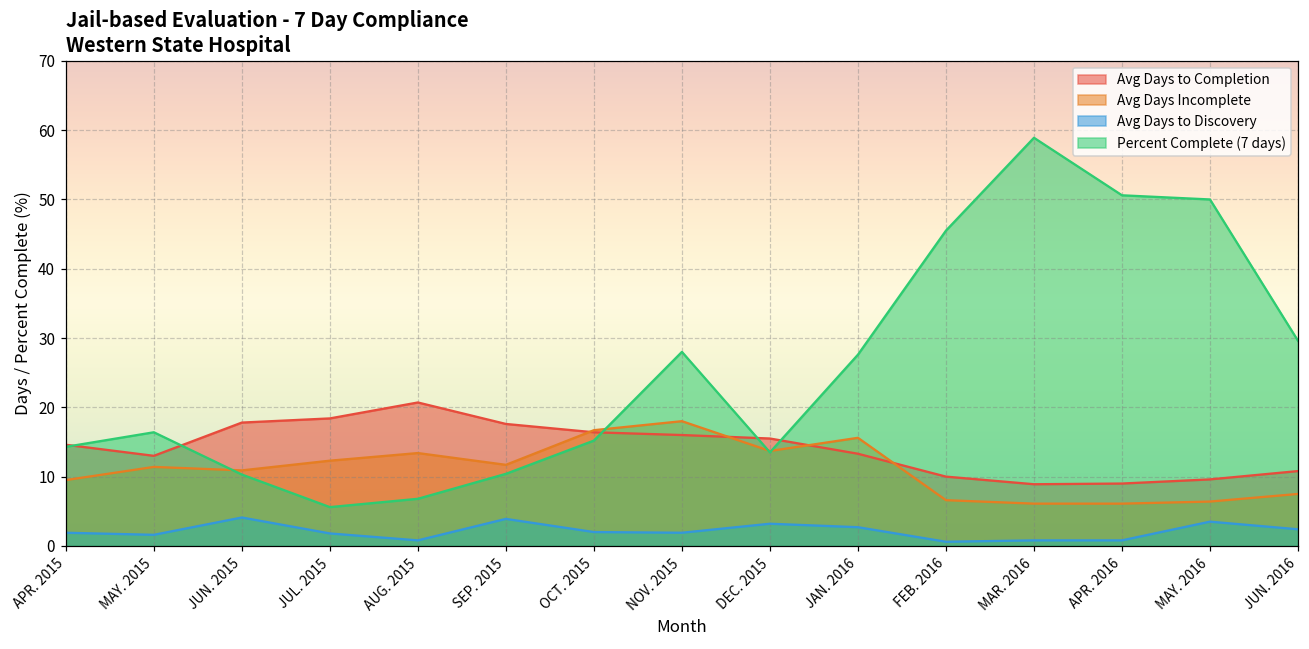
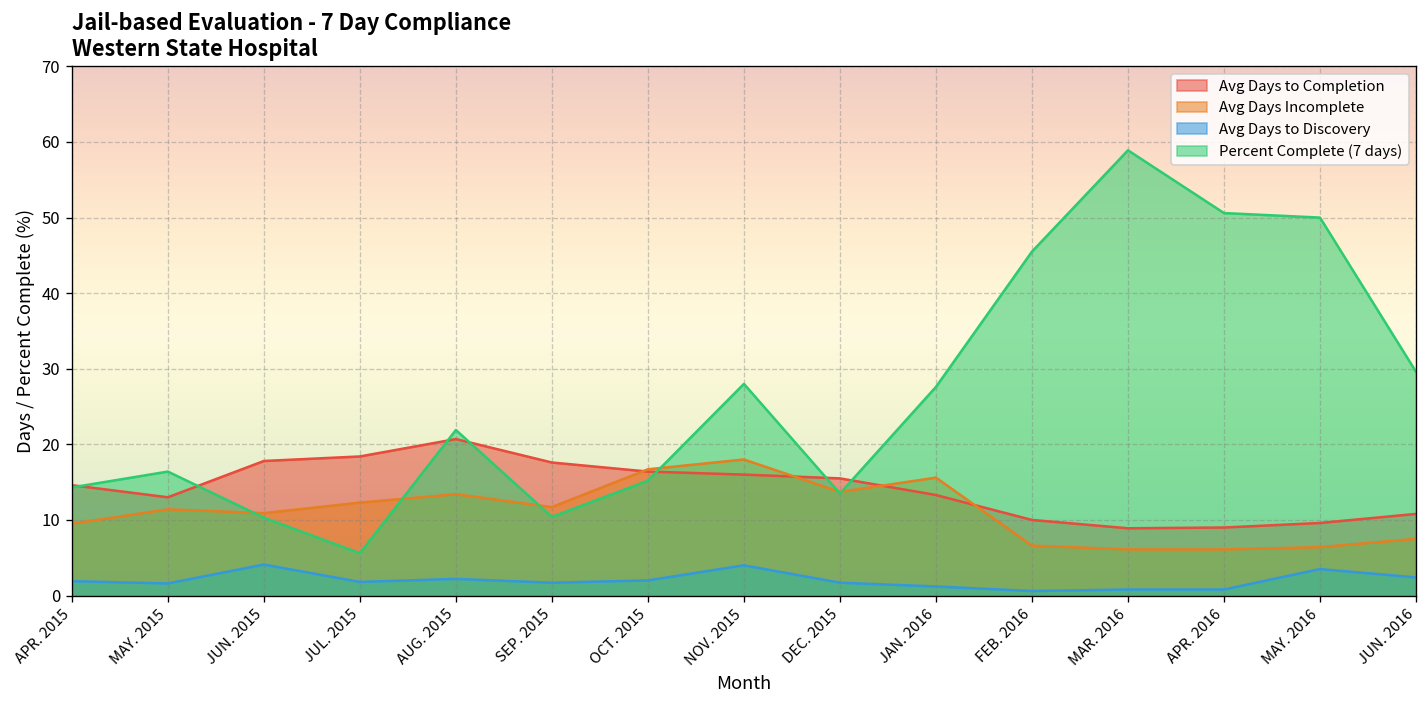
  {
    "Avg Days to Discovery": {
      "APR. 2015": 2,
      "MAY. 2015": 2,
      "JUN. 2015": 4,
      "JUL. 2015": 2,
-     "AUG. 2015": 1,
-     "SEP. 2015": 4,
+     "AUG. 2015": 2,
+     "SEP. 2015": 2,
      "OCT. 2015": 2,
-     "NOV. 2015": 2,
-     "DEC. 2015": 3,
-     "JAN. 2016": 3,
+     "NOV. 2015": 4,
+     "DEC. 2015": 2,
+     "JAN. 2016": 1,
      "FEB. 2016": 1,
      "MAR. 2016": 1,
      "APR. 2016": 1,
      "MAY. 2016": 4,
      "JUN. 2016": 2
    },
    "Percent Complete (7 days)": {
      "MAY. 2015": 16,
      "JUN. 2015": 10,
      "JUL. 2015": 6,
-     "AUG. 2015": 7,
+     "AUG. 2015": 22,
      "SEP. 2015": 10,
      "OCT. 2015": 15,
      "NOV. 2015": 28,
      "JAN. 2016": 28,
      "FEB. 2016": 46,
      "MAR. 2016": 59,
      "APR. 2016": 51,
      "MAY. 2016": 50,
      "JUN. 2016": 30
    }
  }
